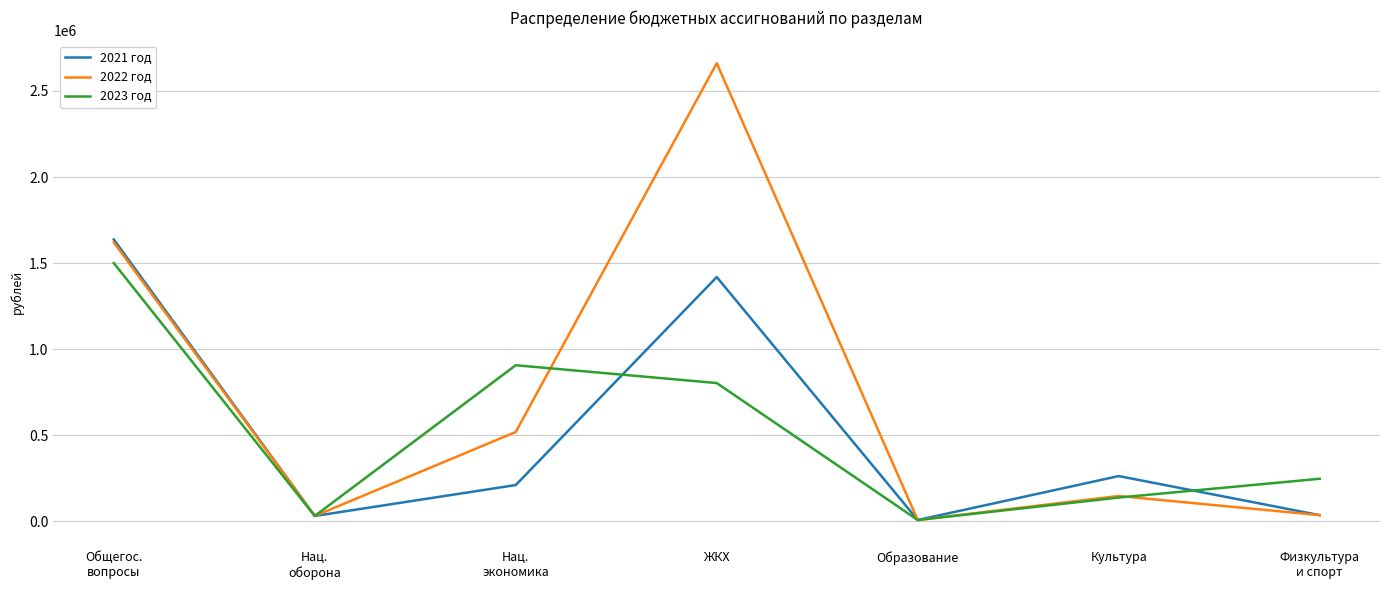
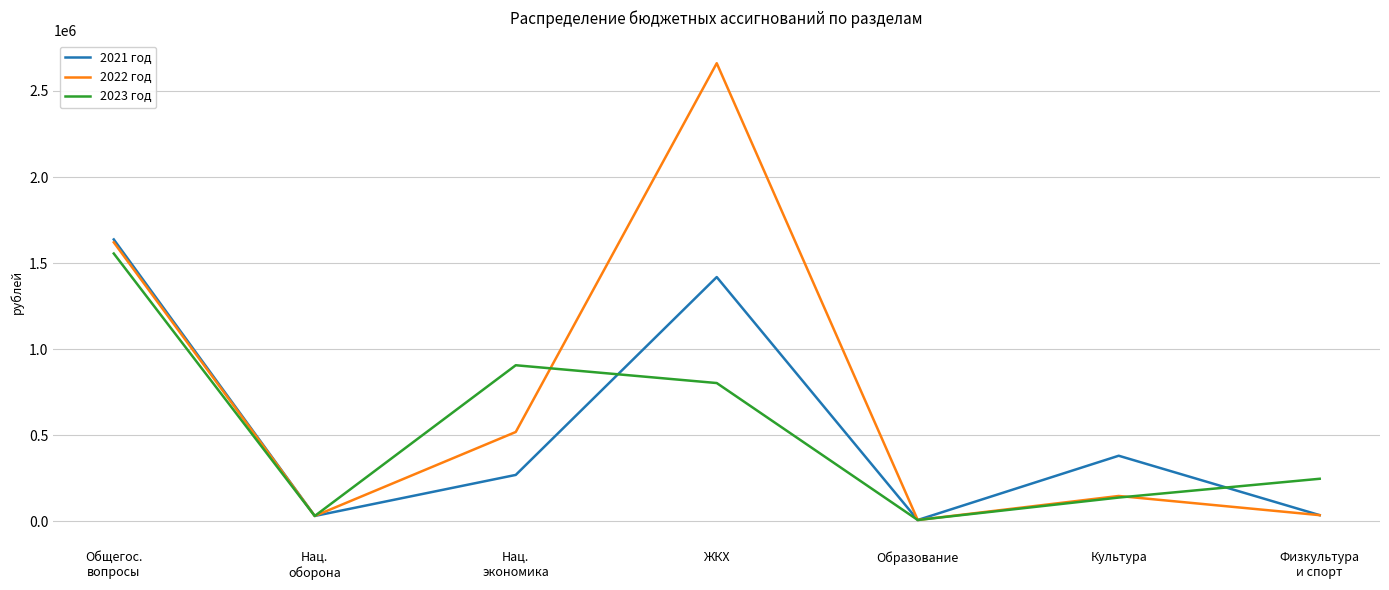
  {
    "2021 год": {
      "Общегос. вопросы": 1640000,
-     "Нац. экономика": 210000,
+     "Нац. экономика": 270000,
      "ЖКХ": 1420000,
-     "Культура": 260000
+     "Культура": 380000
    },
    "2022 год": {
      "Общегос. вопросы": 1620000,
      "Нац. экономика": 520000,
      "ЖКХ": 2660000
    },
    "2023 год": {
-     "Общегос. вопросы": 1500000,
+     "Общегос. вопросы": 1560000,
      "Нац. экономика": 910000,
      "ЖКХ": 800000,
      "Физкультура и спорт": 250000
    }
  }
